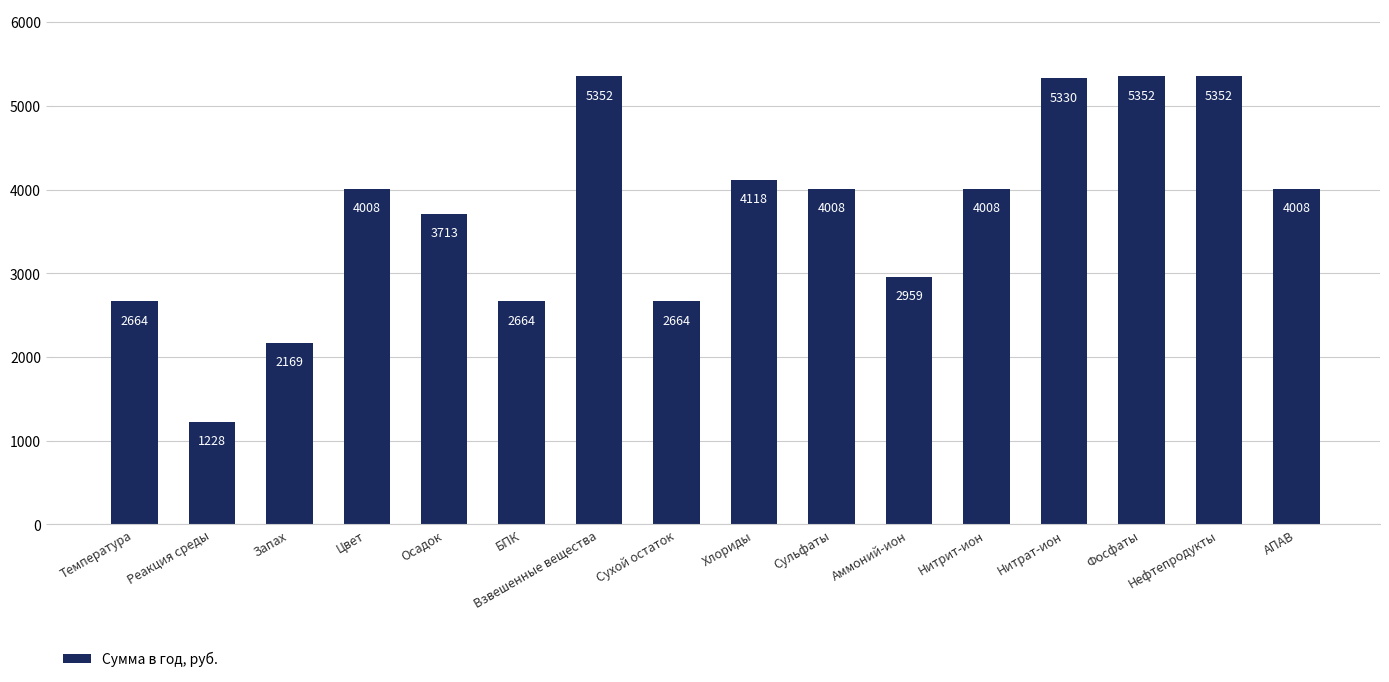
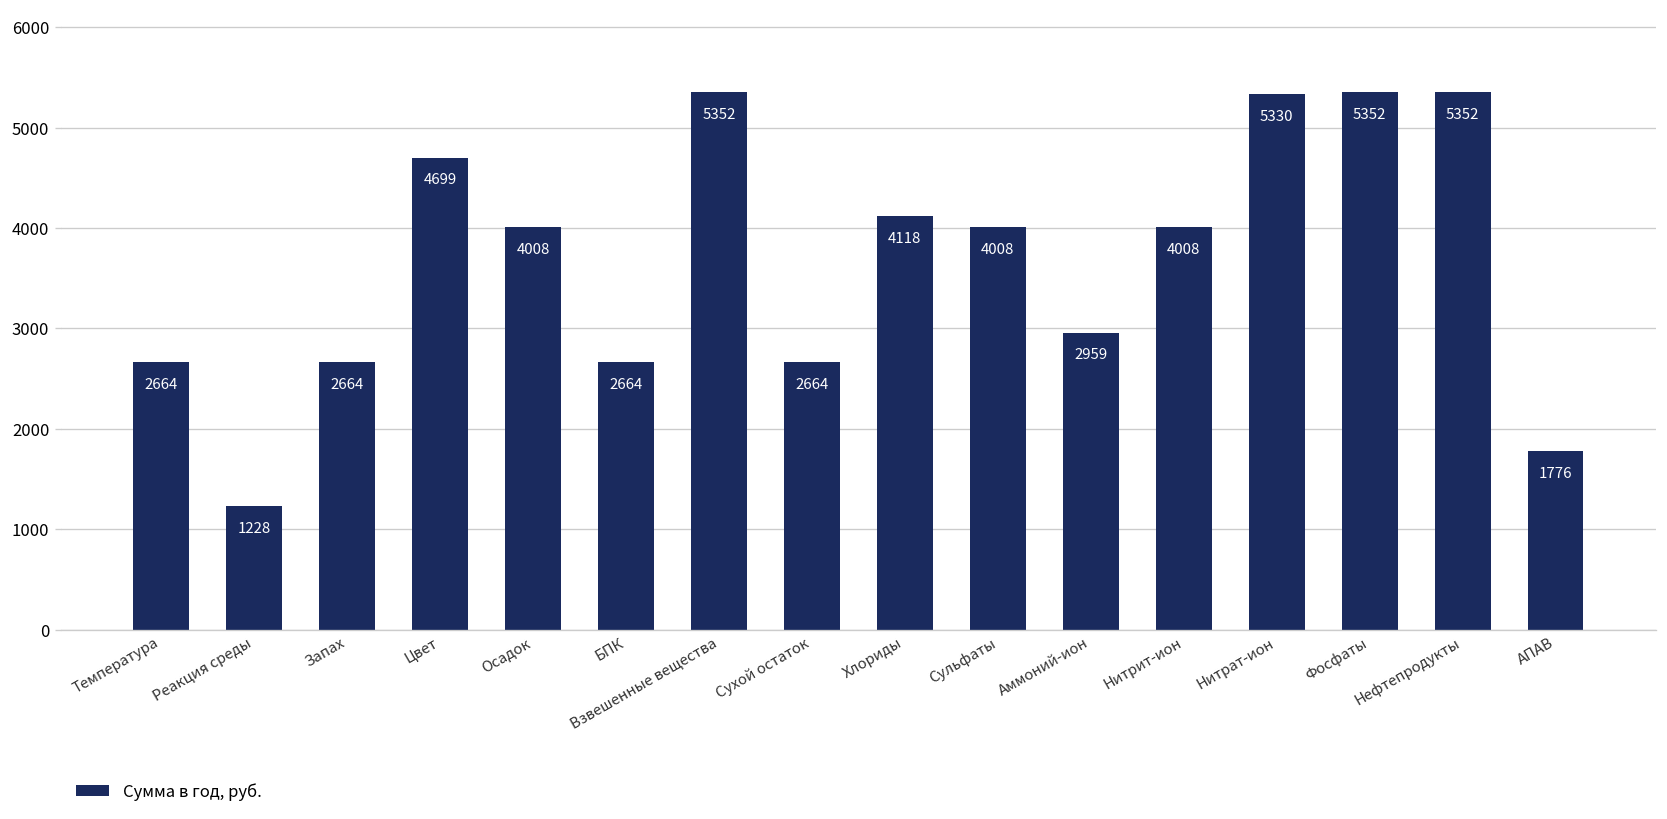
  {
    "Температура": 2664,
    "Реакция среды": 1228,
-   "Запах": 2169,
-   "Цвет": 4008,
-   "Осадок": 3713,
+   "Запах": 2664,
+   "Цвет": 4699,
+   "Осадок": 4008,
    "БПК": 2664,
    "Взвешенные вещества": 5352,
    "Сухой остаток": 2664,
    "Хлориды": 4118,
    "Сульфаты": 4008,
    "Аммоний-ион": 2959,
    "Нитрит-ион": 4008,
    "Нитрат-ион": 5330,
    "Фосфаты": 5352,
    "Нефтепродукты": 5352,
-   "АПАВ": 4008
+   "АПАВ": 1776
  }
